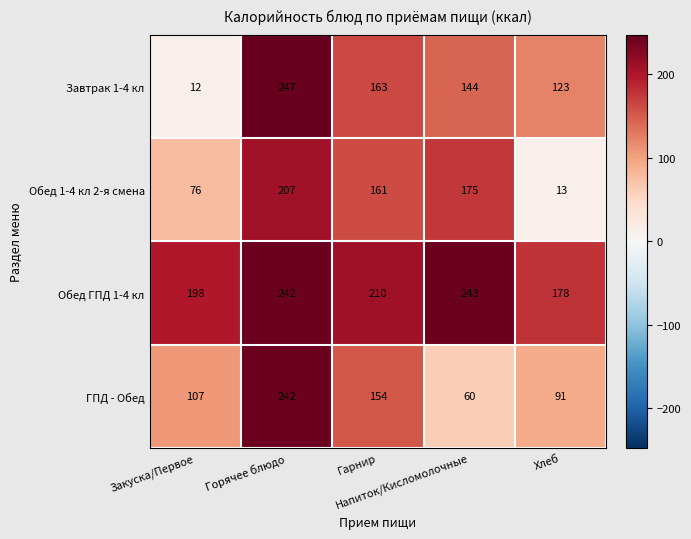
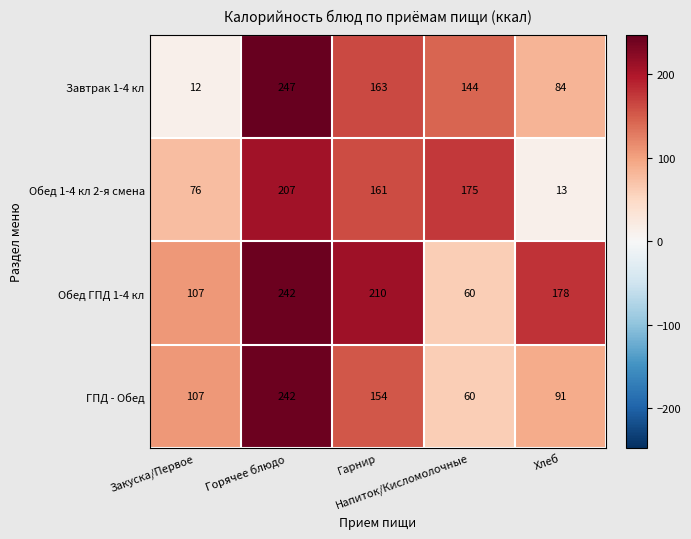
  {
    "Завтрак 1-4 кл": {
      "Закуска/Первое": 12,
      "Горячее блюдо": 247,
      "Гарнир": 163,
      "Напиток/Кисломолочные": 144,
-     "Хлеб": 123
+     "Хлеб": 84
    },
    "Обед 1-4 кл 2-я смена": {
      "Закуска/Первое": 76,
      "Горячее блюдо": 207,
      "Гарнир": 161,
      "Напиток/Кисломолочные": 175,
      "Хлеб": 13
    },
    "Обед ГПД 1-4 кл": {
-     "Закуска/Первое": 198,
+     "Закуска/Первое": 107,
      "Горячее блюдо": 242,
      "Гарнир": 210,
-     "Напиток/Кисломолочные": 243,
+     "Напиток/Кисломолочные": 60,
      "Хлеб": 178
    },
    "ГПД - Обед": {
      "Закуска/Первое": 107,
      "Горячее блюдо": 242,
      "Гарнир": 154,
      "Напиток/Кисломолочные": 60,
      "Хлеб": 91
    }
  }
